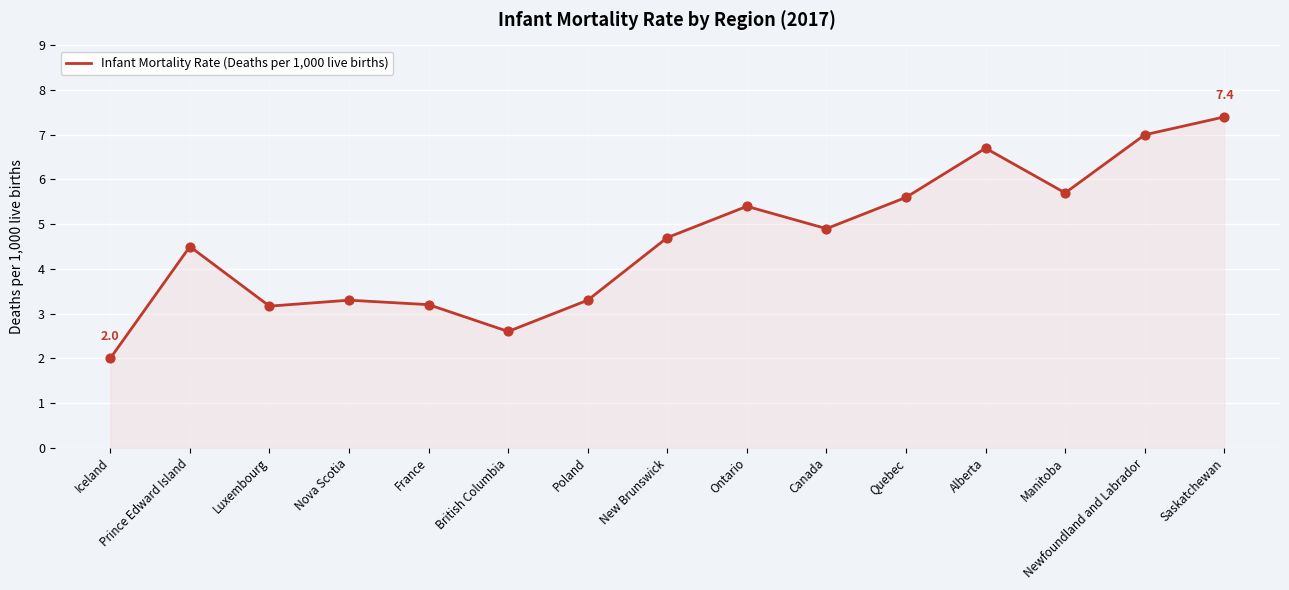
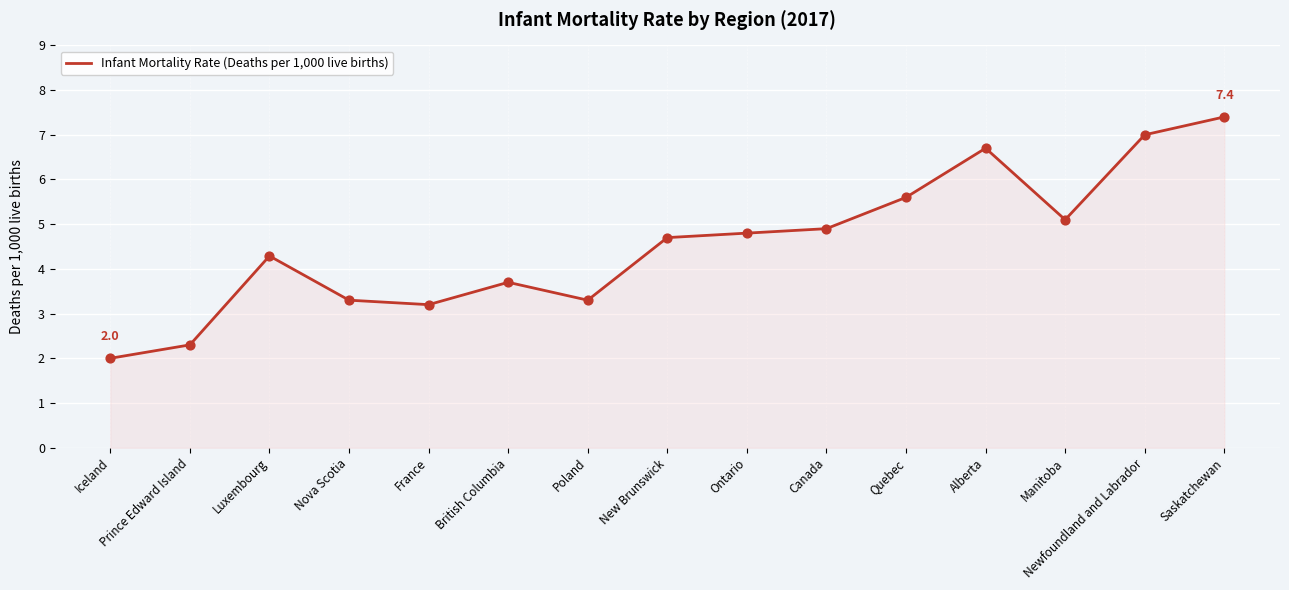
  {
-   "Prince Edward Island": 4.5,
-   "Luxembourg": 3.2,
+   "Prince Edward Island": 2.3,
+   "Luxembourg": 4.3,
    "Nova Scotia": 3.3,
    "France": 3.2,
-   "British Columbia": 2.6,
+   "British Columbia": 3.7,
    "Poland": 3.3,
    "New Brunswick": 4.7,
-   "Ontario": 5.4,
+   "Ontario": 4.8,
    "Canada": 4.9,
    "Quebec": 5.6,
    "Alberta": 6.7,
-   "Manitoba": 5.7,
+   "Manitoba": 5.1,
    "Newfoundland and Labrador": 7.0
  }
